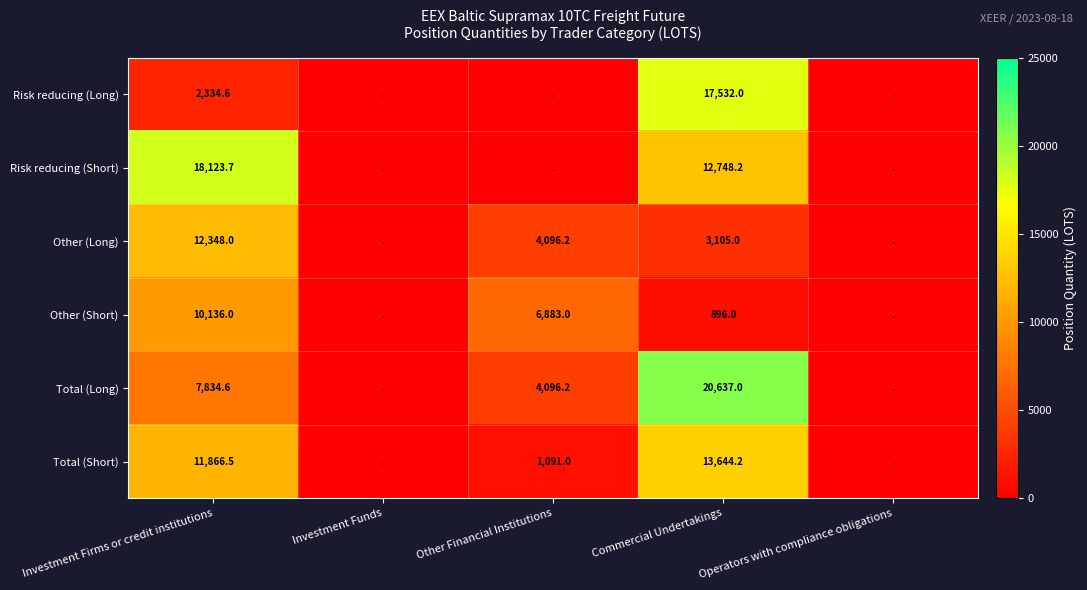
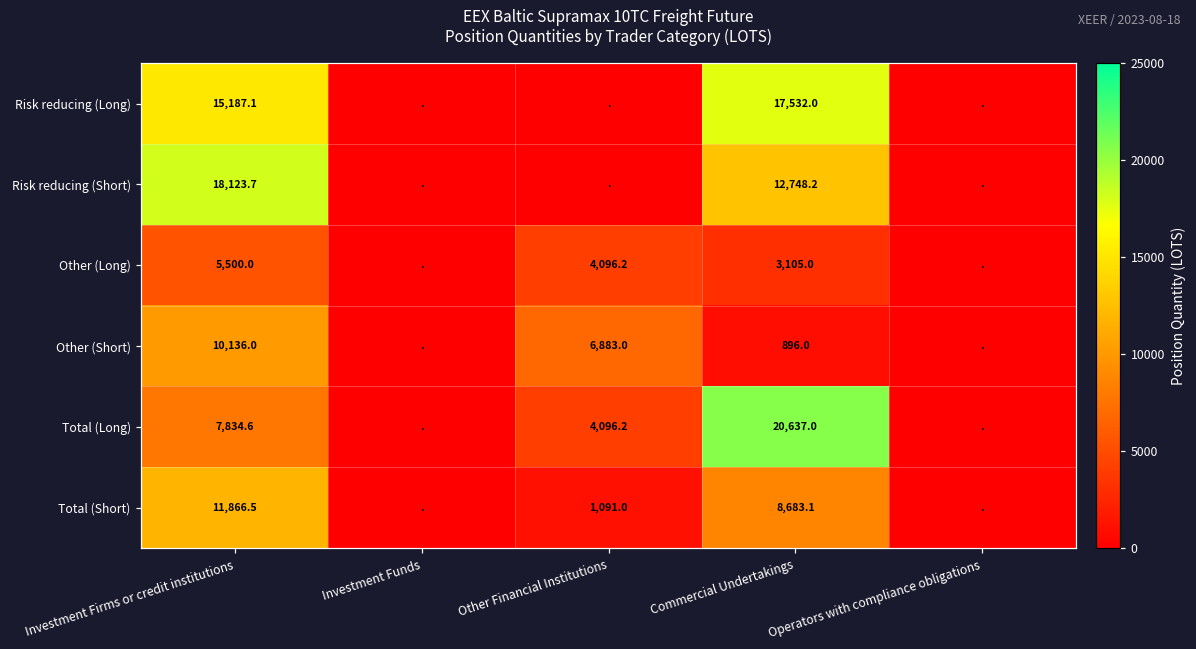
  {
    "Risk reducing (Long)": {
-     "Investment Firms or credit institutions": "2,334.6",
+     "Investment Firms or credit institutions": "15,187.1",
      "Commercial Undertakings": "17,532.0"
    },
    "Risk reducing (Short)": {
      "Investment Firms or credit institutions": "18,123.7",
      "Commercial Undertakings": "12,748.2"
    },
    "Other (Long)": {
-     "Investment Firms or credit institutions": "12,348.0",
+     "Investment Firms or credit institutions": "5,500.0",
      "Other Financial Institutions": "4,096.2",
      "Commercial Undertakings": "3,105.0"
    },
    "Other (Short)": {
      "Investment Firms or credit institutions": "10,136.0",
      "Other Financial Institutions": "6,883.0",
      "Commercial Undertakings": "896.0"
    },
    "Total (Long)": {
      "Investment Firms or credit institutions": "7,834.6",
      "Other Financial Institutions": "4,096.2",
      "Commercial Undertakings": "20,637.0"
    },
    "Total (Short)": {
      "Investment Firms or credit institutions": "11,866.5",
      "Other Financial Institutions": "1,091.0",
-     "Commercial Undertakings": "13,644.2"
+     "Commercial Undertakings": "8,683.1"
    }
  }
